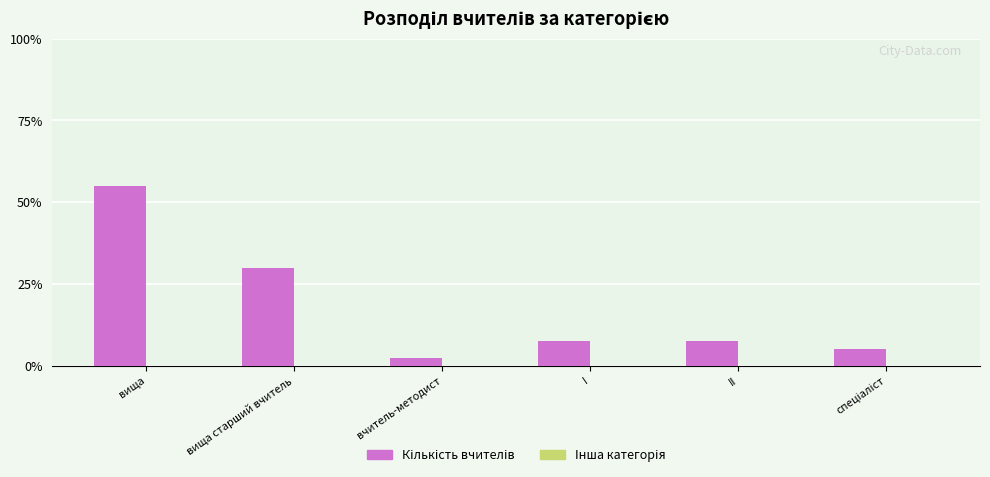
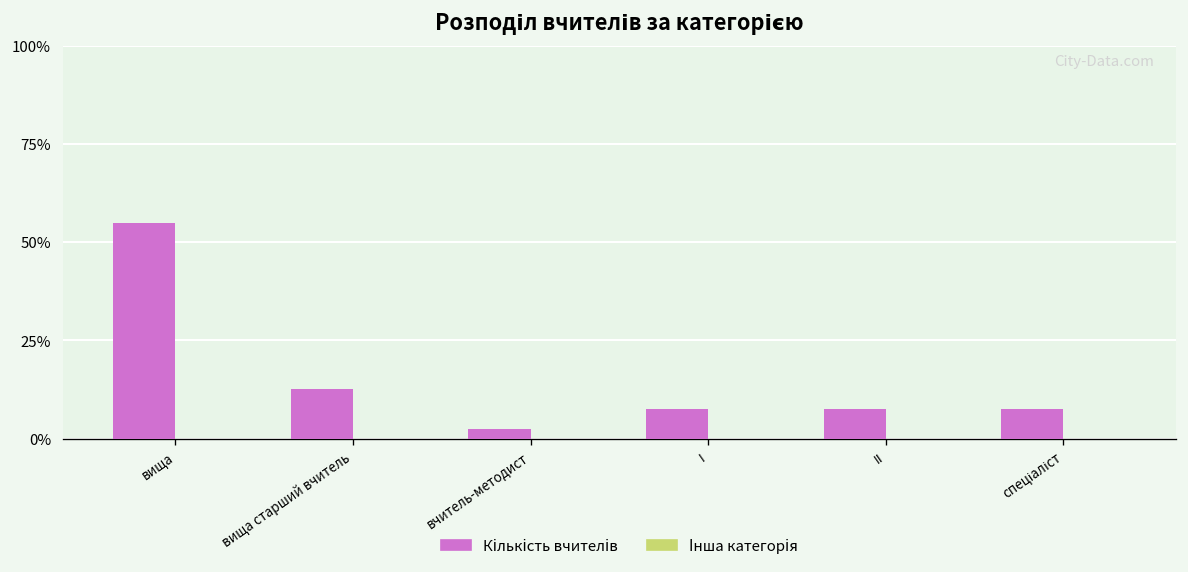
  {
    "Кількість вчителів": {
      "вища": "55%",
-     "вища старший вчитель": "30%",
+     "вища старший вчитель": "13%",
      "вчитель-методист": "3%",
      "І": "8%",
      "ІІ": "8%",
-     "спеціаліст": "5%"
+     "спеціаліст": "8%"
    },
    "Інша категорія": {
      "вища": "0%",
      "вища старший вчитель": "0%",
      "вчитель-методист": "0%",
      "І": "0%",
      "ІІ": "0%",
      "спеціаліст": "0%"
    }
  }
